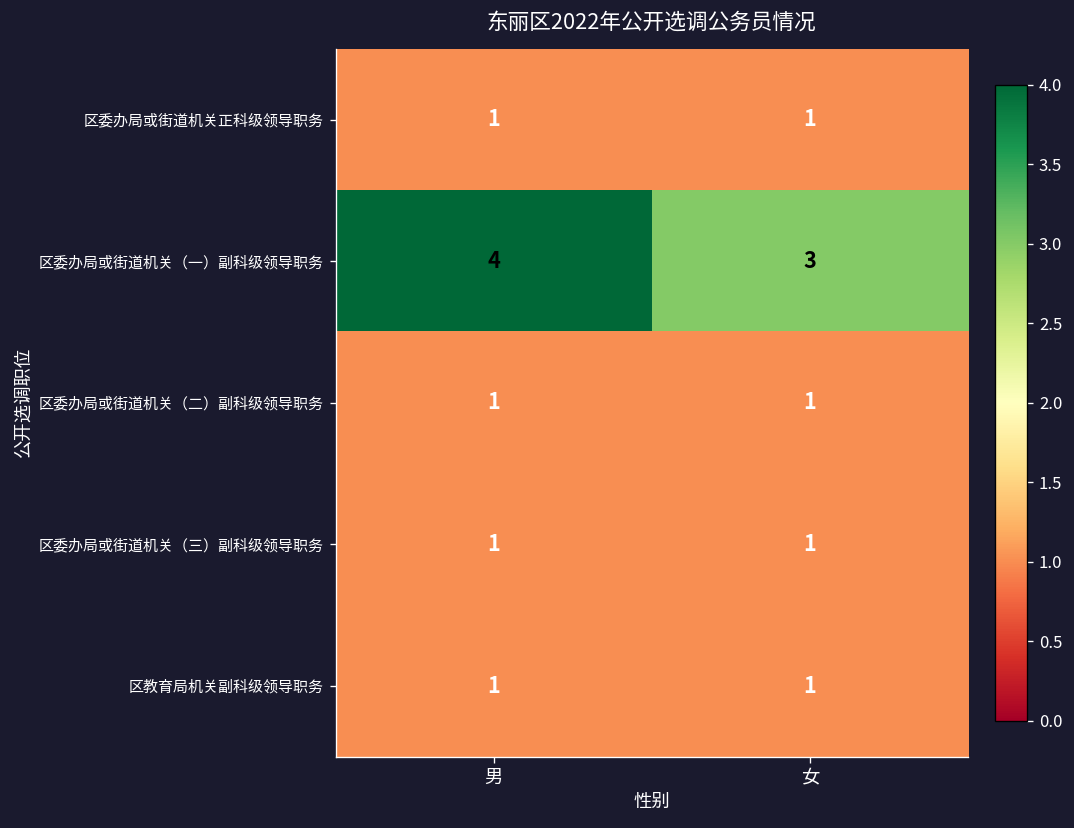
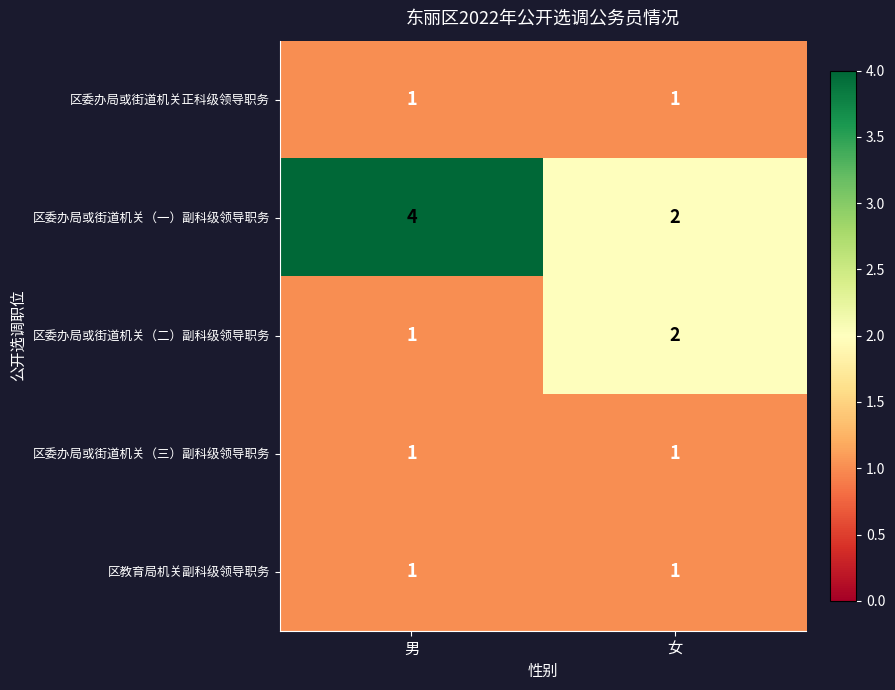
  {
    "区委办局或街道机关正科级领导职务": {
      "男": 1,
      "女": 1
    },
    "区委办局或街道机关（一）副科级领导职务": {
      "男": 4,
-     "女": 3
+     "女": 2
    },
    "区委办局或街道机关（二）副科级领导职务": {
      "男": 1,
-     "女": 1
+     "女": 2
    },
    "区委办局或街道机关（三）副科级领导职务": {
      "男": 1,
      "女": 1
    },
    "区教育局机关副科级领导职务": {
      "男": 1,
      "女": 1
    }
  }
